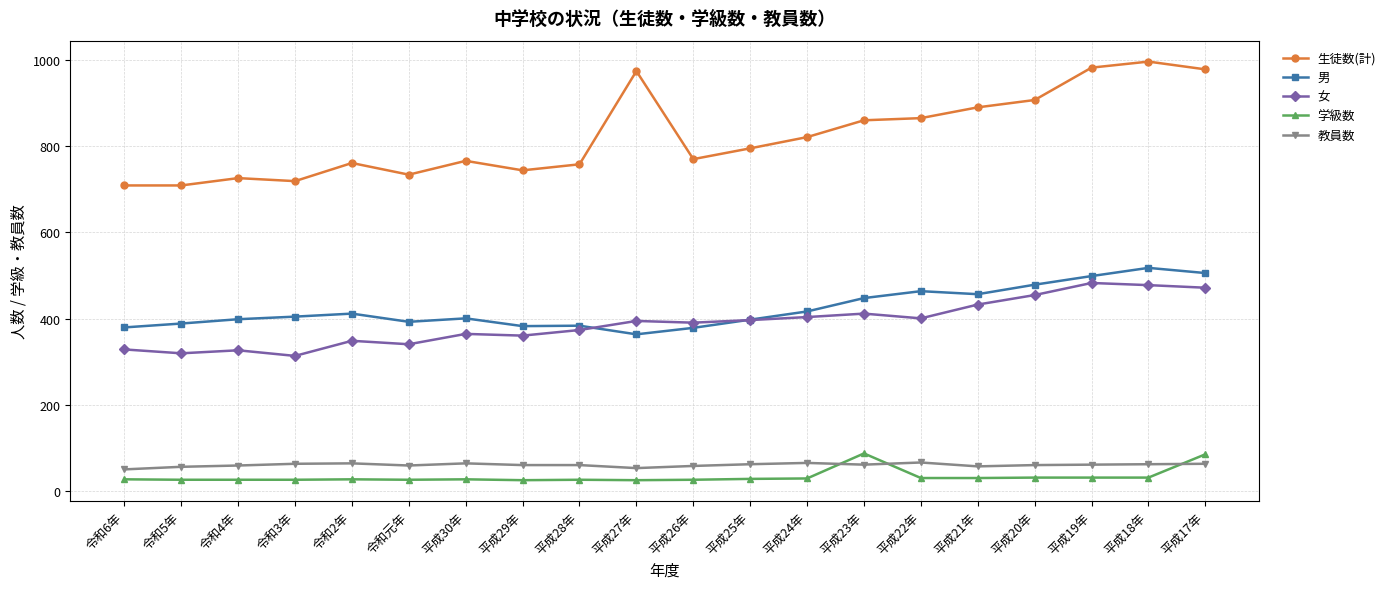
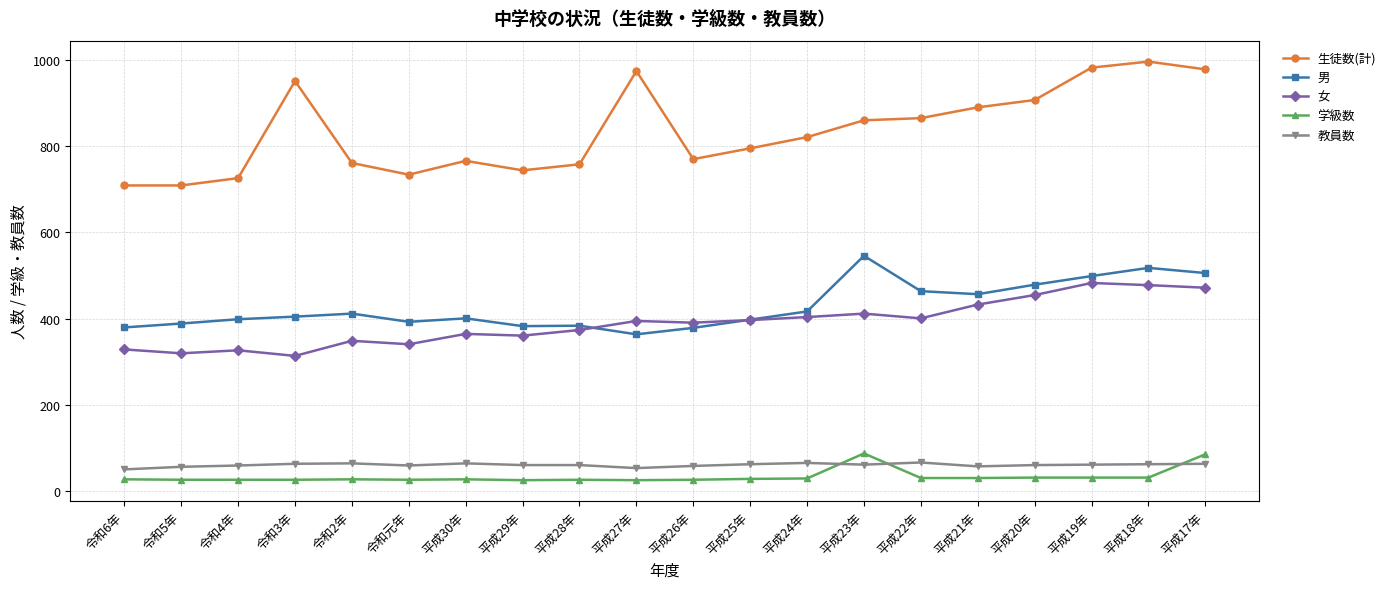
  {
    "生徒数(計)": {
      "令和6年": 710,
      "令和5年": 710,
      "令和4年": 730,
-     "令和3年": 720,
+     "令和3年": 950,
      "令和2年": 760,
      "令和元年": 730,
      "平成30年": 770,
      "平成29年": 740,
      "平成28年": 760,
      "平成27年": 970,
      "平成26年": 770,
      "平成25年": 800,
      "平成24年": 820,
      "平成23年": 860,
      "平成22年": 870,
      "平成21年": 890,
      "平成20年": 910,
      "平成19年": 980,
      "平成18年": 1000,
      "平成17年": 980
    },
    "男": {
      "令和6年": 380,
      "令和5年": 390,
      "令和4年": 400,
      "令和3年": 410,
      "令和2年": 410,
      "令和元年": 390,
      "平成30年": 400,
      "平成29年": 380,
      "平成28年": 380,
      "平成27年": 360,
      "平成26年": 380,
      "平成24年": 420,
-     "平成23年": 450,
+     "平成23年": 550,
      "平成22年": 460,
      "平成21年": 460,
      "平成20年": 480,
      "平成19年": 500,
      "平成18年": 520,
      "平成17年": 510
    },
    "学級数": {
      "令和6年": 30,
      "令和5年": 30,
      "令和4年": 30,
      "令和3年": 30,
      "令和2年": 30,
      "令和元年": 30,
      "平成30年": 30,
      "平成29年": 30,
      "平成28年": 30,
      "平成27年": 30,
      "平成26年": 30,
      "平成25年": 30,
      "平成24年": 30,
      "平成23年": 90,
      "平成22年": 30,
      "平成21年": 30,
      "平成20年": 30,
      "平成19年": 30,
      "平成18年": 30,
      "平成17年": 90
    }
  }
